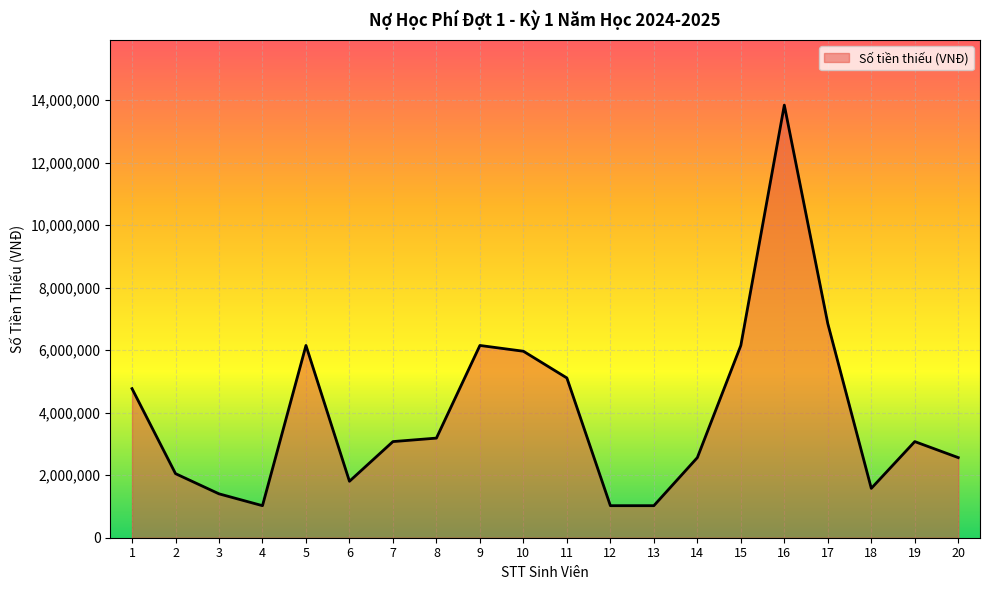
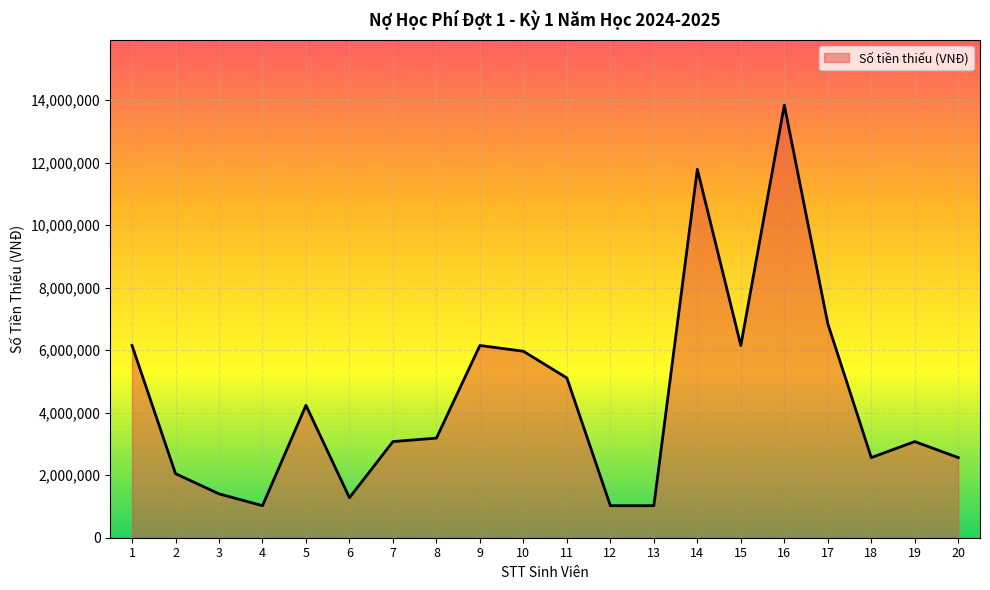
  {
-   "1": "4,800,000",
+   "1": "6,200,000",
    "2": "2,100,000",
    "3": "1,400,000",
    "4": "1,000,000",
-   "5": "6,200,000",
-   "6": "1,800,000",
+   "5": "4,200,000",
+   "6": "1,300,000",
    "7": "3,100,000",
    "8": "3,200,000",
    "9": "6,200,000",
    "10": "6,000,000",
    "11": "5,100,000",
    "12": "1,000,000",
    "13": "1,000,000",
-   "14": "2,600,000",
+   "14": "11,800,000",
    "15": "6,200,000",
    "16": "13,800,000",
    "17": "6,800,000",
-   "18": "1,600,000",
+   "18": "2,600,000",
    "19": "3,100,000",
    "20": "2,600,000"
  }
